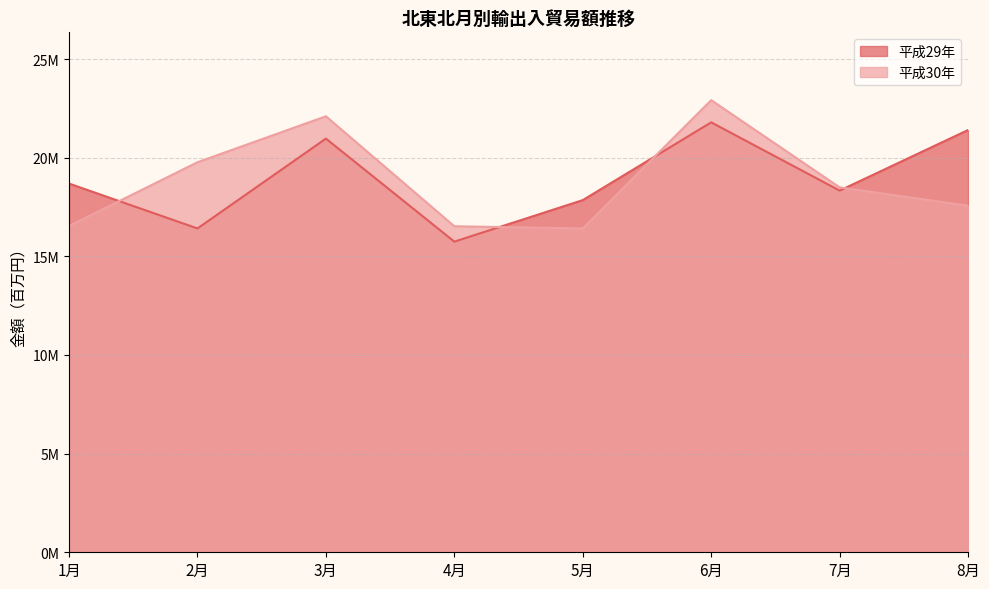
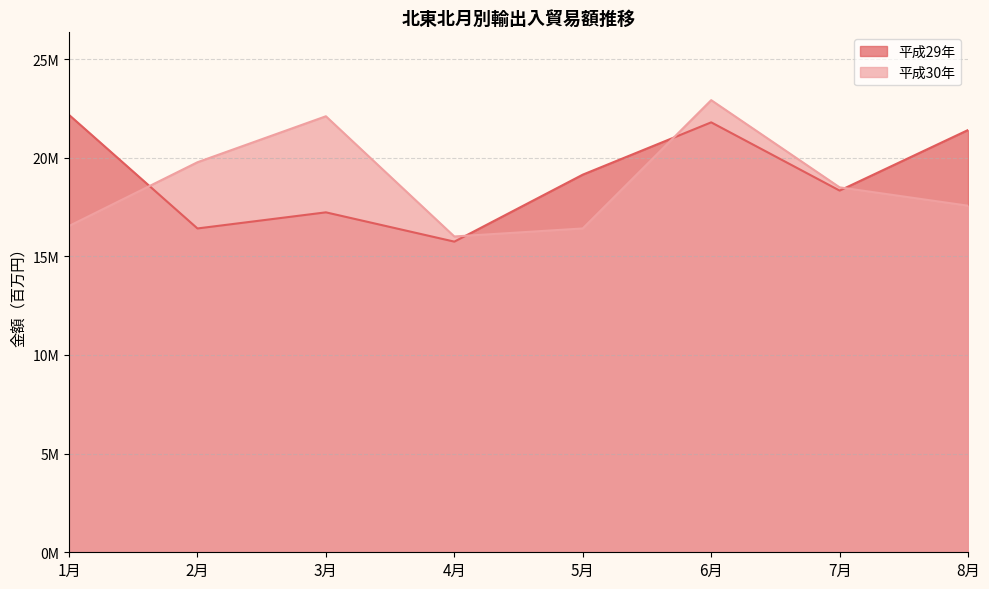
  {
    "平成29年": {
-     "1月": 18700000,
+     "1月": 22200000,
      "2月": 16400000,
-     "3月": 21000000,
+     "3月": 17200000,
      "4月": 15700000,
-     "5月": 17900000,
+     "5月": 19100000,
      "6月": 21800000,
      "7月": 18300000,
      "8月": 21400000
    },
    "平成30年": {
      "1月": 16500000,
      "2月": 19800000,
      "3月": 22100000,
-     "4月": 16500000,
+     "4月": 16000000,
      "5月": 16400000,
      "6月": 22900000,
      "7月": 18500000,
      "8月": 17600000
    }
  }
